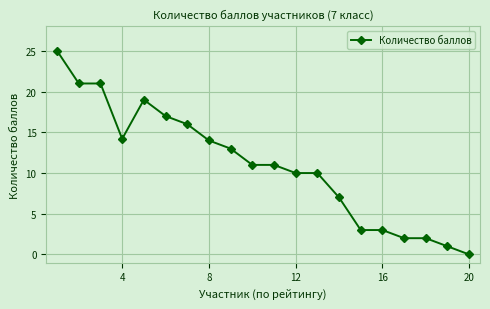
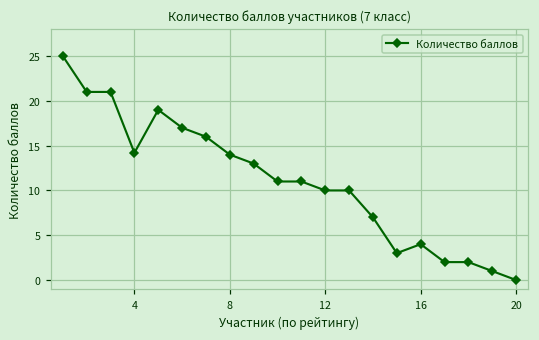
  {
    "4": 14,
    "8": 14,
    "12": 10,
-   "16": 3,
+   "16": 4,
    "20": 0
  }
